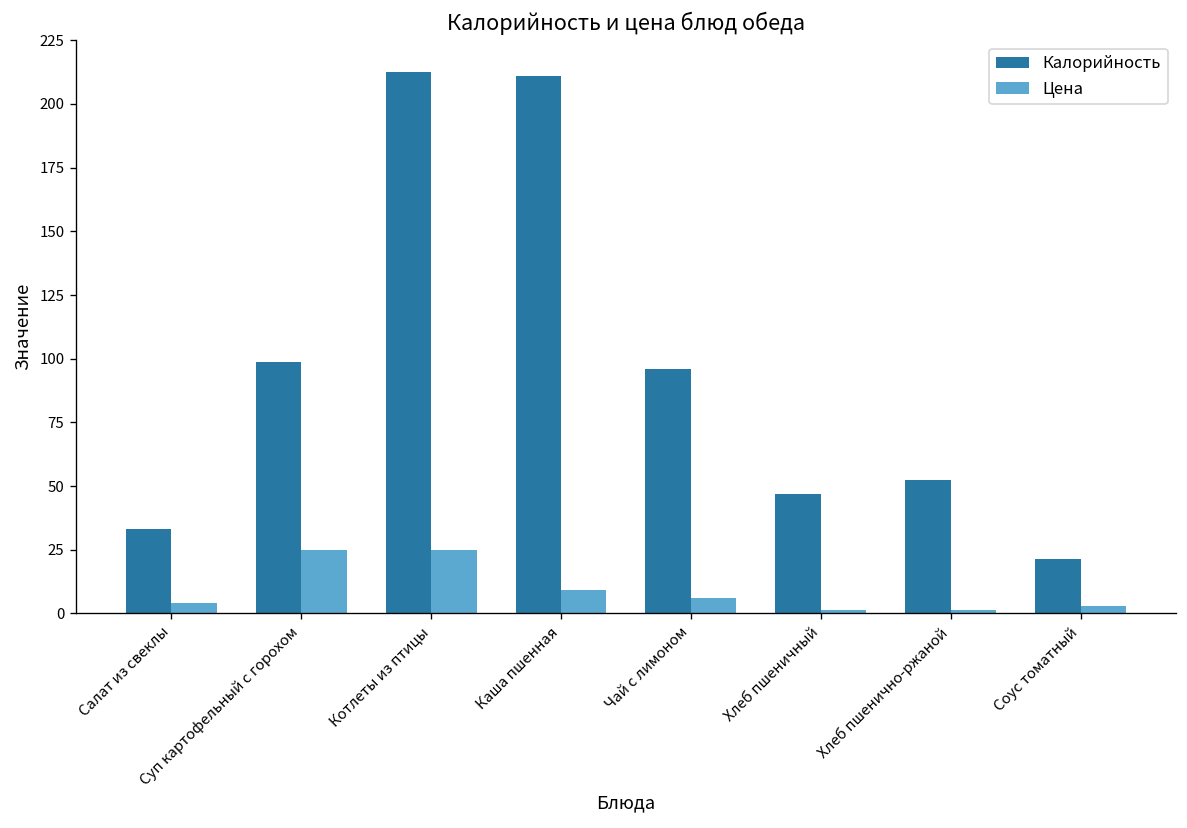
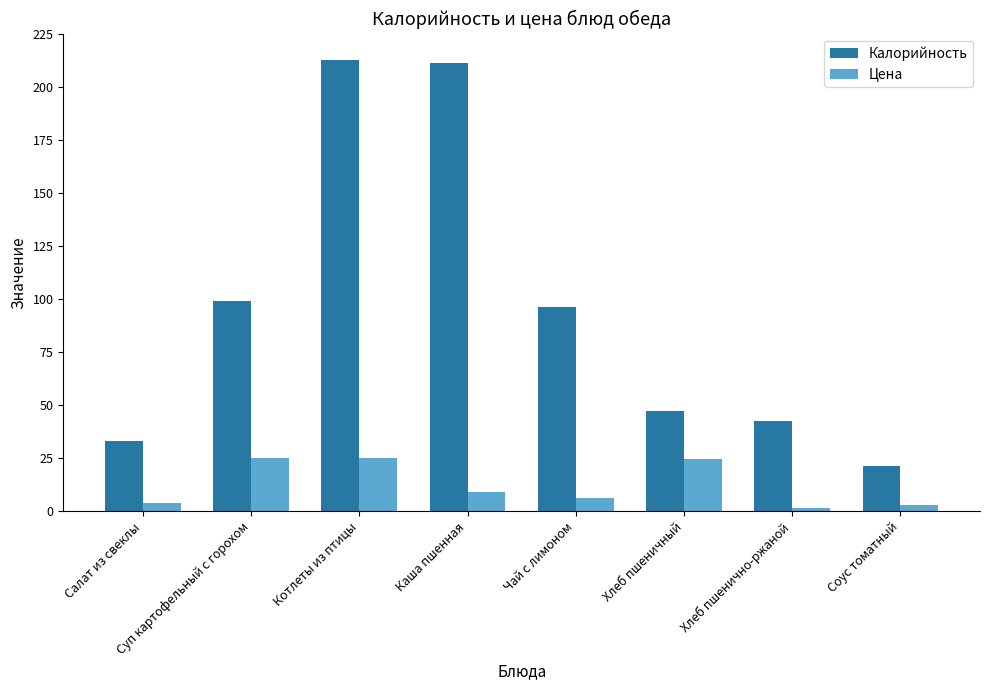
  {
    "Калорийность": {
      "Салат из свеклы": 33,
      "Суп картофельный с горохом": 99,
      "Котлеты из птицы": 213,
      "Каша пшенная": 211,
      "Чай с лимоном": 96,
      "Хлеб пшеничный": 47,
-     "Хлеб пшенично-ржаной": 52,
+     "Хлеб пшенично-ржаной": 43,
      "Соус томатный": 22
    },
    "Цена": {
      "Салат из свеклы": 4,
      "Суп картофельный с горохом": 25,
      "Котлеты из птицы": 25,
      "Каша пшенная": 9,
      "Чай с лимоном": 6,
-     "Хлеб пшеничный": 2,
+     "Хлеб пшеничный": 25,
      "Хлеб пшенично-ржаной": 2,
      "Соус томатный": 3
    }
  }
